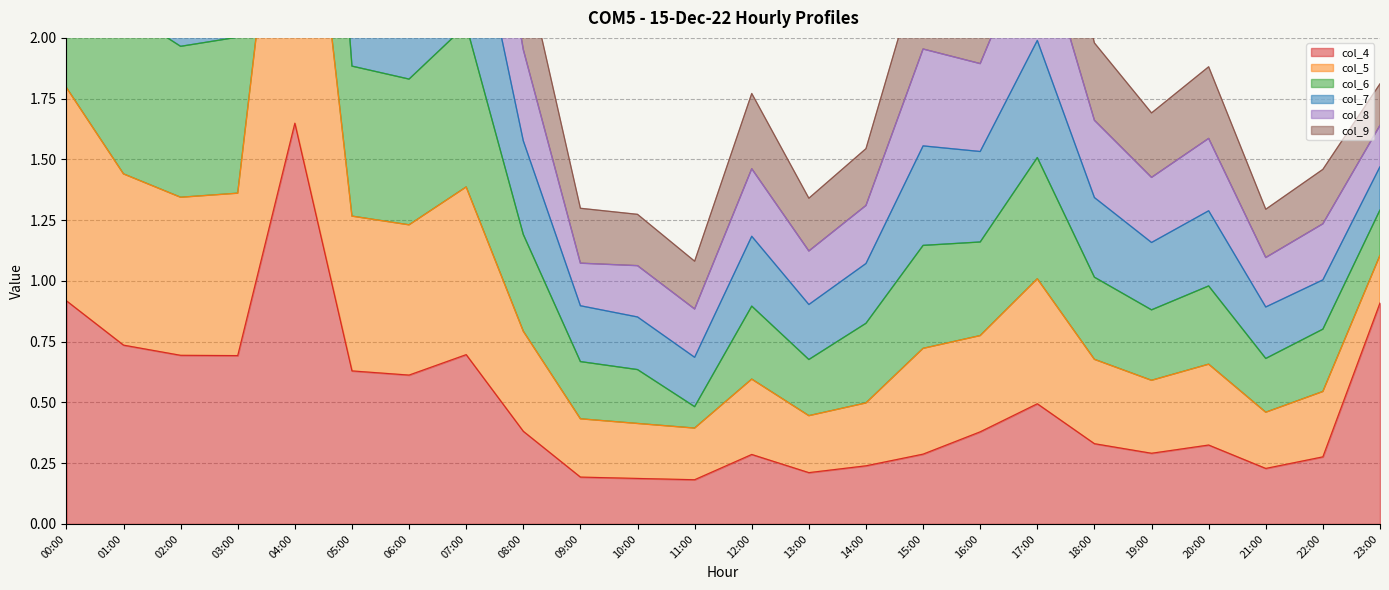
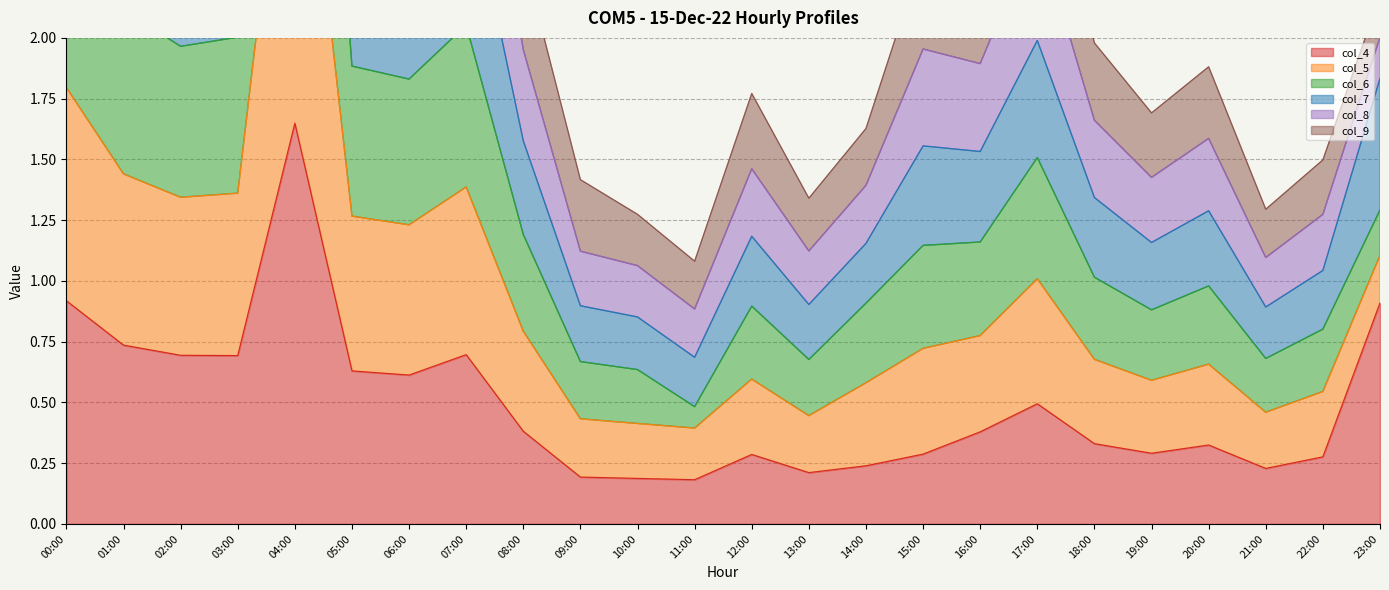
  {
    "col_4": {
      "00:00": 0.92,
      "01:00": 0.74,
      "02:00": 0.69,
      "03:00": 0.69,
      "04:00": 1.65,
      "05:00": 0.63,
      "06:00": 0.61,
      "07:00": 0.70,
      "08:00": 0.38,
      "09:00": 0.19,
      "10:00": 0.19,
      "11:00": 0.18,
      "12:00": 0.29,
      "13:00": 0.21,
      "14:00": 0.24,
      "15:00": 0.29,
      "16:00": 0.38,
      "17:00": 0.49,
      "18:00": 0.33,
      "19:00": 0.29,
      "20:00": 0.32,
      "21:00": 0.23,
      "22:00": 0.28,
      "23:00": 0.91
    },
    "col_5": {
      "00:00": 0.88,
      "01:00": 0.70,
      "02:00": 0.65,
      "03:00": 0.67,
      "05:00": 0.64,
      "06:00": 0.62,
      "07:00": 0.69,
      "08:00": 0.41,
      "09:00": 0.24,
      "10:00": 0.23,
      "11:00": 0.21,
      "12:00": 0.31,
      "13:00": 0.23,
-     "14:00": 0.26,
+     "14:00": 0.34,
      "15:00": 0.44,
      "16:00": 0.40,
      "17:00": 0.51,
      "18:00": 0.35,
      "19:00": 0.30,
      "20:00": 0.33,
      "21:00": 0.23,
      "22:00": 0.27,
      "23:00": 0.20
    },
    "col_6": {
      "02:00": 0.62,
      "03:00": 0.64,
      "05:00": 0.62,
      "06:00": 0.60,
      "08:00": 0.40,
      "09:00": 0.24,
      "10:00": 0.22,
      "11:00": 0.09,
      "12:00": 0.30,
      "13:00": 0.23,
      "14:00": 0.33,
      "15:00": 0.42,
      "16:00": 0.39,
      "17:00": 0.50,
      "18:00": 0.34,
      "19:00": 0.29,
      "20:00": 0.32,
      "21:00": 0.22,
      "22:00": 0.26,
      "23:00": 0.19
    },
    "col_7": {
      "08:00": 0.39,
      "09:00": 0.23,
      "10:00": 0.22,
      "11:00": 0.20,
      "12:00": 0.29,
      "13:00": 0.23,
      "14:00": 0.25,
      "15:00": 0.41,
      "16:00": 0.37,
      "17:00": 0.48,
      "18:00": 0.33,
      "19:00": 0.28,
      "20:00": 0.31,
      "21:00": 0.21,
-     "22:00": 0.20,
-     "23:00": 0.18
+     "22:00": 0.24,
+     "23:00": 0.54
    },
    "col_8": {
      "08:00": 0.38,
-     "09:00": 0.18,
+     "09:00": 0.22,
      "10:00": 0.21,
      "11:00": 0.20,
      "12:00": 0.28,
      "13:00": 0.22,
      "14:00": 0.24,
      "15:00": 0.40,
      "16:00": 0.36,
      "18:00": 0.32,
      "19:00": 0.27,
      "20:00": 0.30,
      "21:00": 0.20,
      "22:00": 0.23,
      "23:00": 0.17
    },
    "col_9": {
-     "09:00": 0.23,
+     "09:00": 0.29,
      "10:00": 0.21,
      "11:00": 0.20,
      "12:00": 0.31,
      "13:00": 0.22,
      "14:00": 0.23,
      "18:00": 0.32,
      "19:00": 0.27,
      "20:00": 0.29,
      "21:00": 0.20,
      "22:00": 0.22
    }
  }
